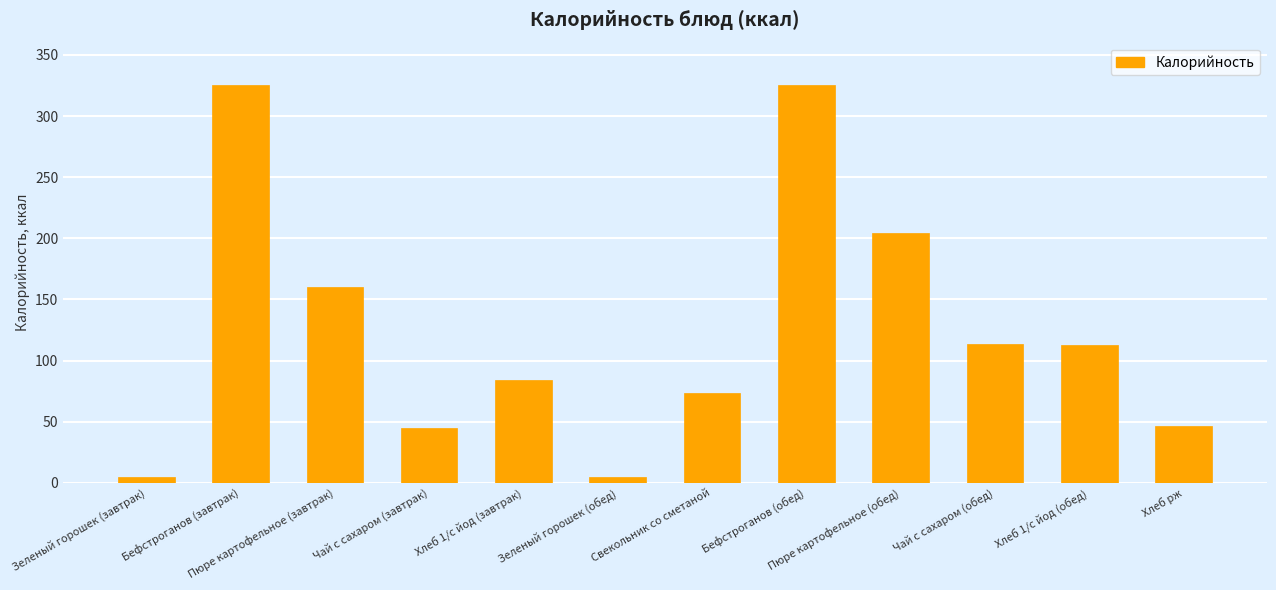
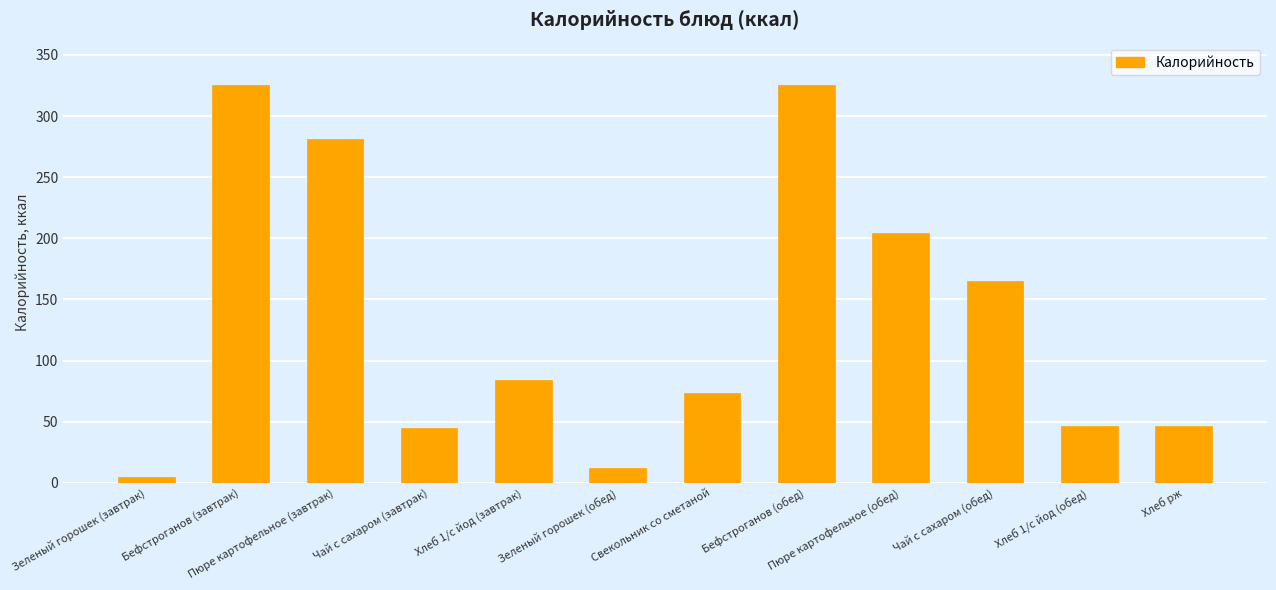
  {
    "Зеленый горошек (завтрак)": 5,
    "Бефстроганов (завтрак)": 326,
-   "Пюре картофельное (завтрак)": 160,
+   "Пюре картофельное (завтрак)": 281,
    "Чай с сахаром (завтрак)": 45,
    "Хлеб 1/с йод (завтрак)": 84,
-   "Зеленый горошек (обед)": 5,
+   "Зеленый горошек (обед)": 12,
    "Свекольник со сметаной": 73,
    "Бефстроганов (обед)": 326,
    "Пюре картофельное (обед)": 204,
-   "Чай с сахаром (обед)": 114,
-   "Хлеб 1/с йод (обед)": 113,
+   "Чай с сахаром (обед)": 165,
+   "Хлеб 1/с йод (обед)": 46,
    "Хлеб рж": 46
  }
